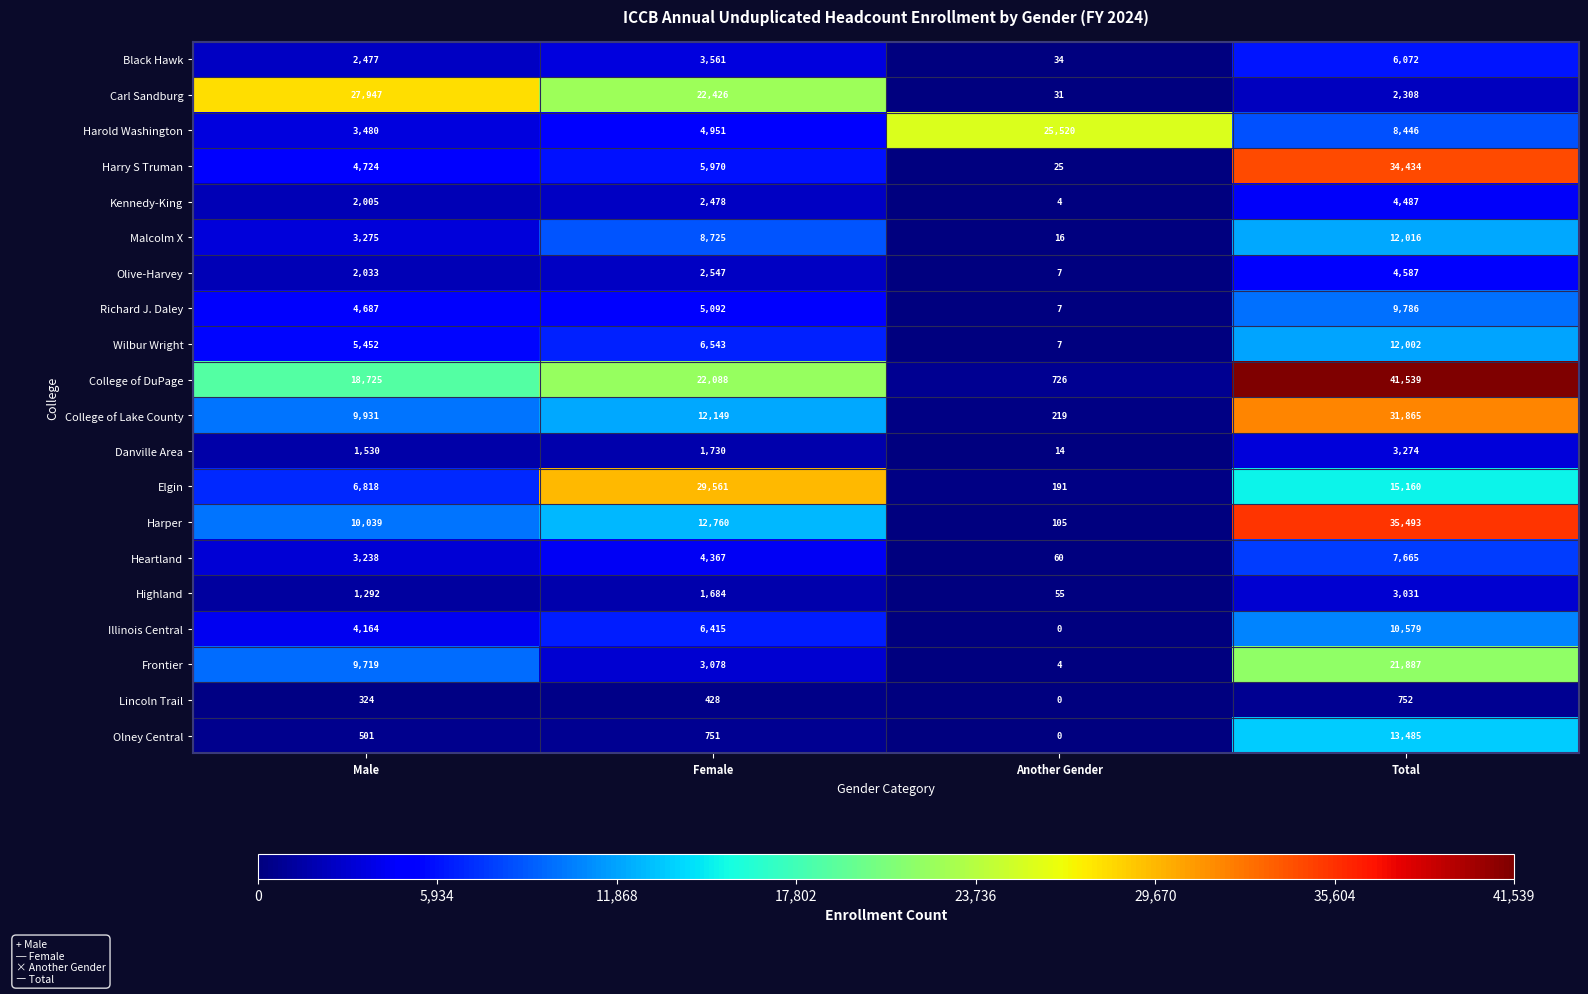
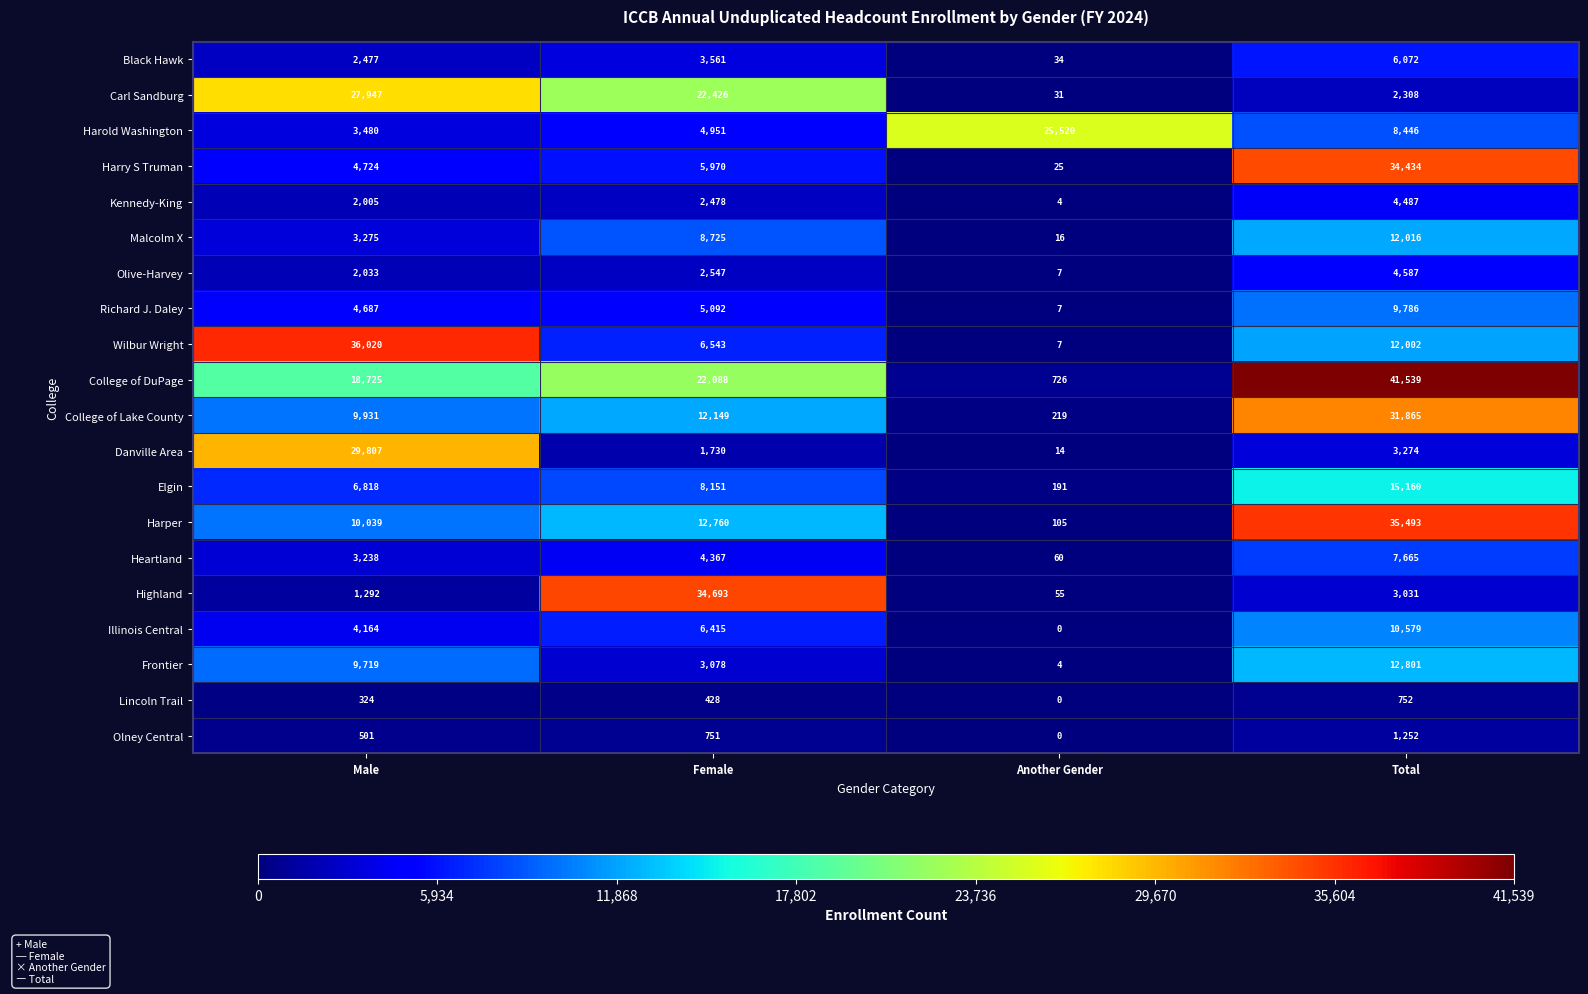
  {
    "Black Hawk": {
      "Male": "2,477",
      "Female": "3,561",
      "Another Gender": "34",
      "Total": "6,072"
    },
    "Carl Sandburg": {
      "Male": "27,947",
      "Female": "22,426",
      "Another Gender": "31",
      "Total": "2,308"
    },
    "Harold Washington": {
      "Male": "3,480",
      "Female": "4,951",
      "Another Gender": "25,520",
      "Total": "8,446"
    },
    "Harry S Truman": {
      "Male": "4,724",
      "Female": "5,970",
      "Another Gender": "25",
      "Total": "34,434"
    },
    "Kennedy-King": {
      "Male": "2,005",
      "Female": "2,478",
      "Another Gender": "4",
      "Total": "4,487"
    },
    "Malcolm X": {
      "Male": "3,275",
      "Female": "8,725",
      "Another Gender": "16",
      "Total": "12,016"
    },
    "Olive-Harvey": {
      "Male": "2,033",
      "Female": "2,547",
      "Another Gender": "7",
      "Total": "4,587"
    },
    "Richard J. Daley": {
      "Male": "4,687",
      "Female": "5,092",
      "Another Gender": "7",
      "Total": "9,786"
    },
    "Wilbur Wright": {
-     "Male": "5,452",
+     "Male": "36,020",
      "Female": "6,543",
      "Another Gender": "7",
      "Total": "12,002"
    },
    "College of DuPage": {
      "Male": "18,725",
      "Female": "22,088",
      "Another Gender": "726",
      "Total": "41,539"
    },
    "College of Lake County": {
      "Male": "9,931",
      "Female": "12,149",
      "Another Gender": "219",
      "Total": "31,865"
    },
    "Danville Area": {
-     "Male": "1,530",
+     "Male": "29,807",
      "Female": "1,730",
      "Another Gender": "14",
      "Total": "3,274"
    },
    "Elgin": {
      "Male": "6,818",
-     "Female": "29,561",
+     "Female": "8,151",
      "Another Gender": "191",
      "Total": "15,160"
    },
    "Harper": {
      "Male": "10,039",
      "Female": "12,760",
      "Another Gender": "105",
      "Total": "35,493"
    },
    "Heartland": {
      "Male": "3,238",
      "Female": "4,367",
      "Another Gender": "60",
      "Total": "7,665"
    },
    "Highland": {
      "Male": "1,292",
-     "Female": "1,684",
+     "Female": "34,693",
      "Another Gender": "55",
      "Total": "3,031"
    },
    "Illinois Central": {
      "Male": "4,164",
      "Female": "6,415",
      "Another Gender": "0",
      "Total": "10,579"
    },
    "Frontier": {
      "Male": "9,719",
      "Female": "3,078",
      "Another Gender": "4",
-     "Total": "21,887"
+     "Total": "12,801"
    },
    "Lincoln Trail": {
      "Male": "324",
      "Female": "428",
      "Another Gender": "0",
      "Total": "752"
    },
    "Olney Central": {
      "Male": "501",
      "Female": "751",
      "Another Gender": "0",
-     "Total": "13,485"
+     "Total": "1,252"
    }
  }
